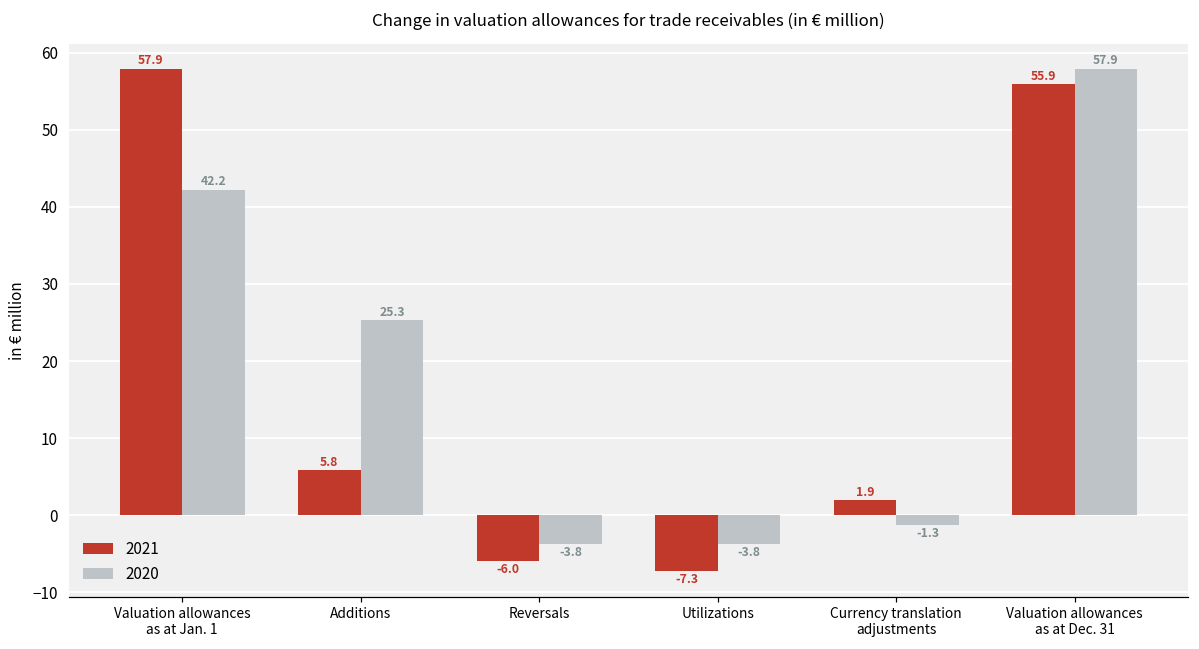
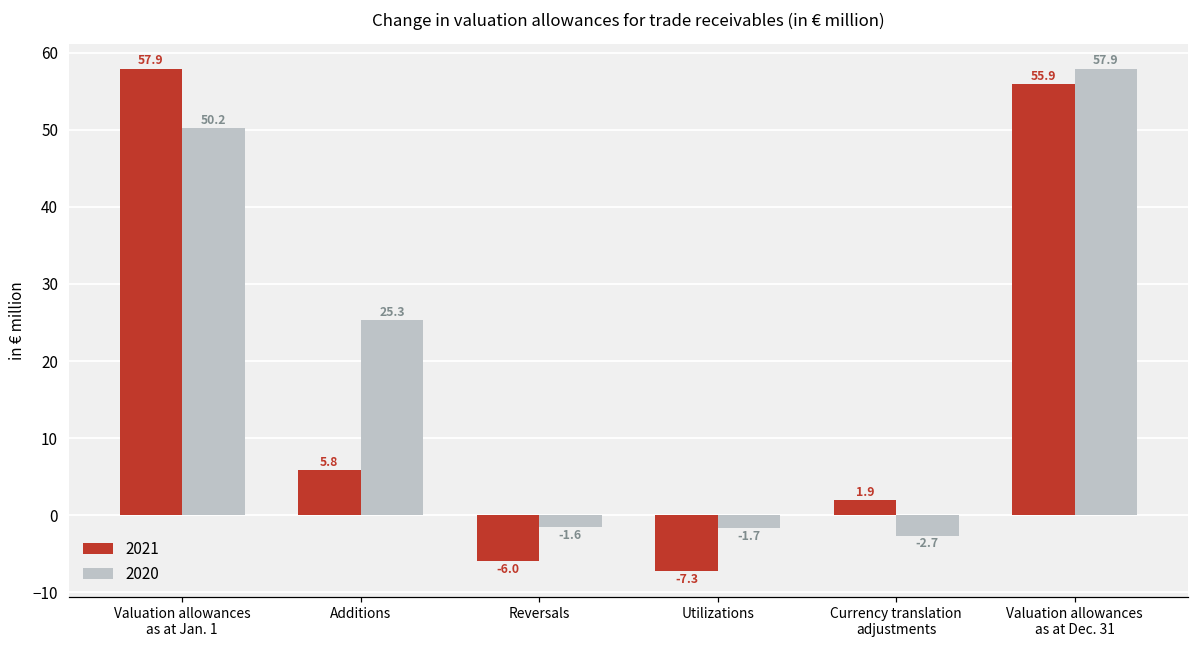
  {
    "2021": {
      "Valuation allowances as at Jan. 1": 57.9,
      "Additions": 5.8,
      "Reversals": -6.0,
      "Utilizations": -7.3,
      "Currency translation adjustments": 1.9,
      "Valuation allowances as at Dec. 31": 55.9
    },
    "2020": {
-     "Valuation allowances as at Jan. 1": 42.2,
+     "Valuation allowances as at Jan. 1": 50.2,
      "Additions": 25.3,
-     "Reversals": -3.8,
-     "Utilizations": -3.8,
-     "Currency translation adjustments": -1.3,
+     "Reversals": -1.6,
+     "Utilizations": -1.7,
+     "Currency translation adjustments": -2.7,
      "Valuation allowances as at Dec. 31": 57.9
    }
  }
